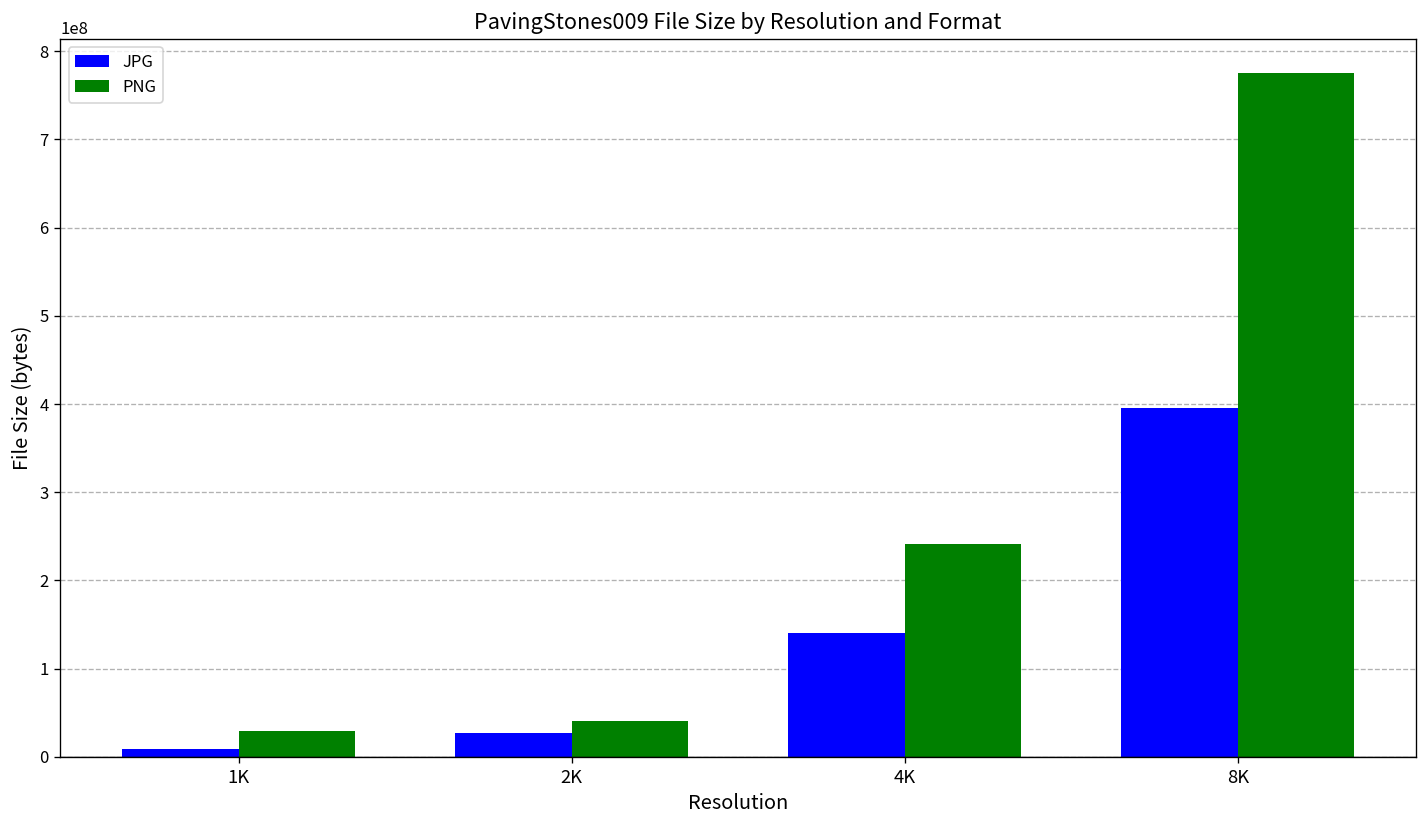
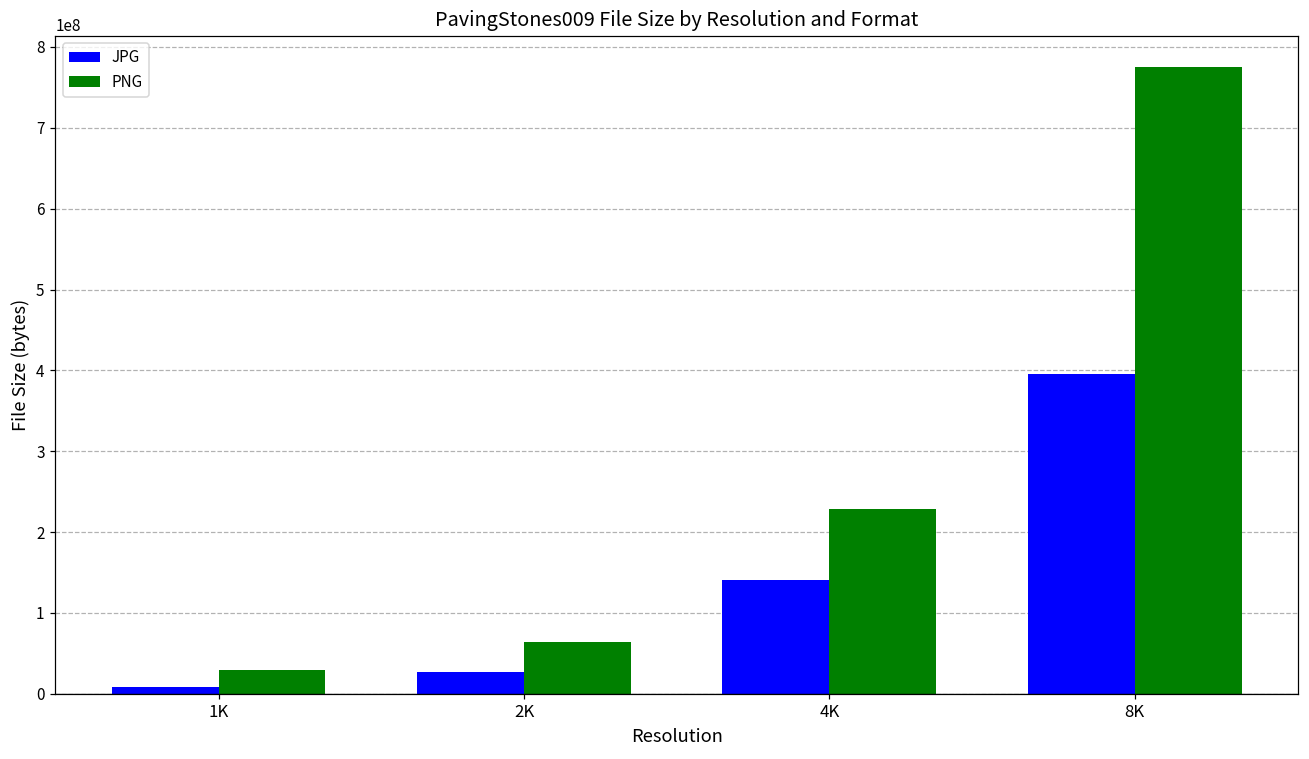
  {
    "JPG": {
      "1K": 10000000,
      "2K": 30000000,
      "4K": 140000000,
      "8K": 400000000
    },
    "PNG": {
      "1K": 30000000,
-     "2K": 40000000,
-     "4K": 240000000,
+     "2K": 60000000,
+     "4K": 230000000,
      "8K": 780000000
    }
  }
